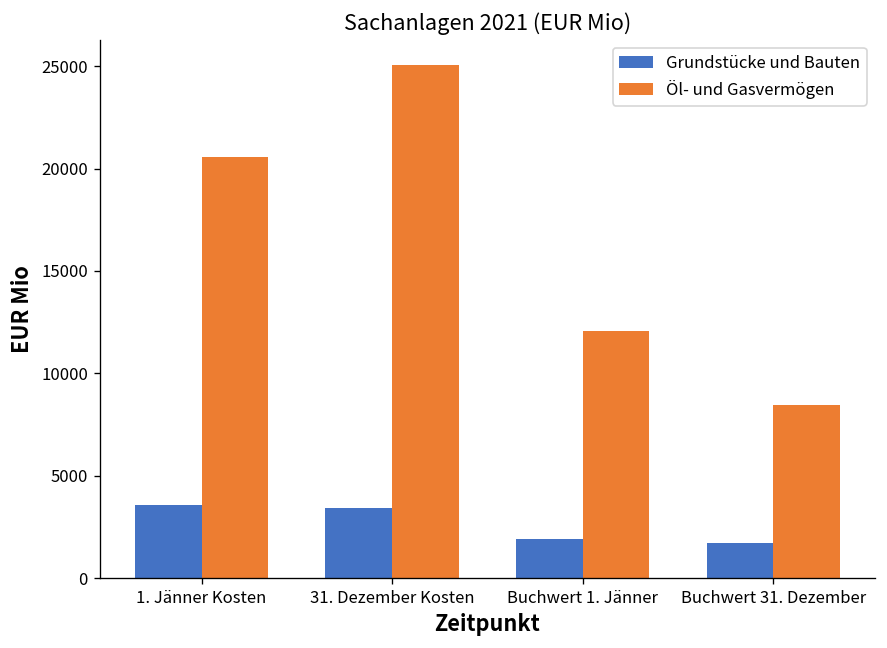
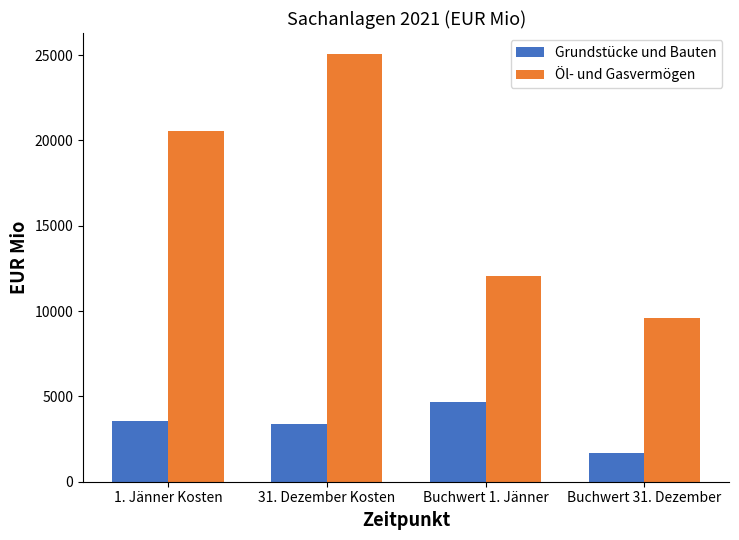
  {
    "Grundstücke und Bauten": {
      "1. Jänner Kosten": 3600,
      "31. Dezember Kosten": 3400,
-     "Buchwert 1. Jänner": 1900,
+     "Buchwert 1. Jänner": 4700,
      "Buchwert 31. Dezember": 1700
    },
    "Öl- und Gasvermögen": {
      "1. Jänner Kosten": 20600,
      "31. Dezember Kosten": 25000,
      "Buchwert 1. Jänner": 12100,
-     "Buchwert 31. Dezember": 8500
+     "Buchwert 31. Dezember": 9600
    }
  }
